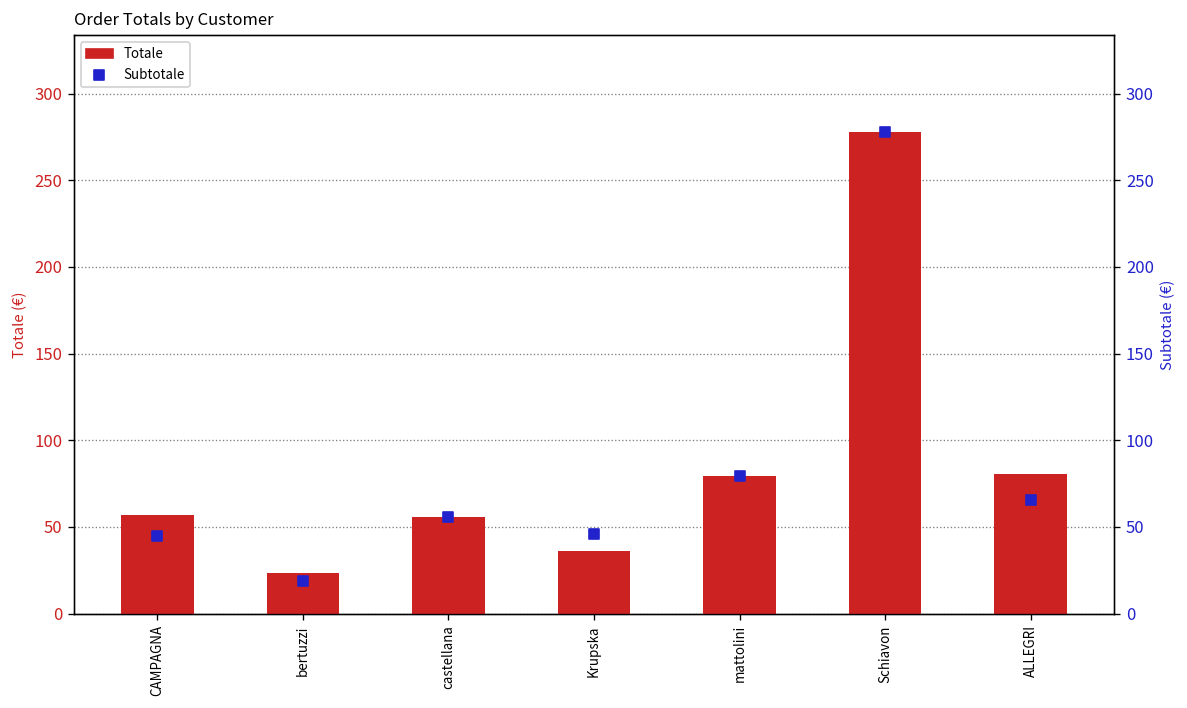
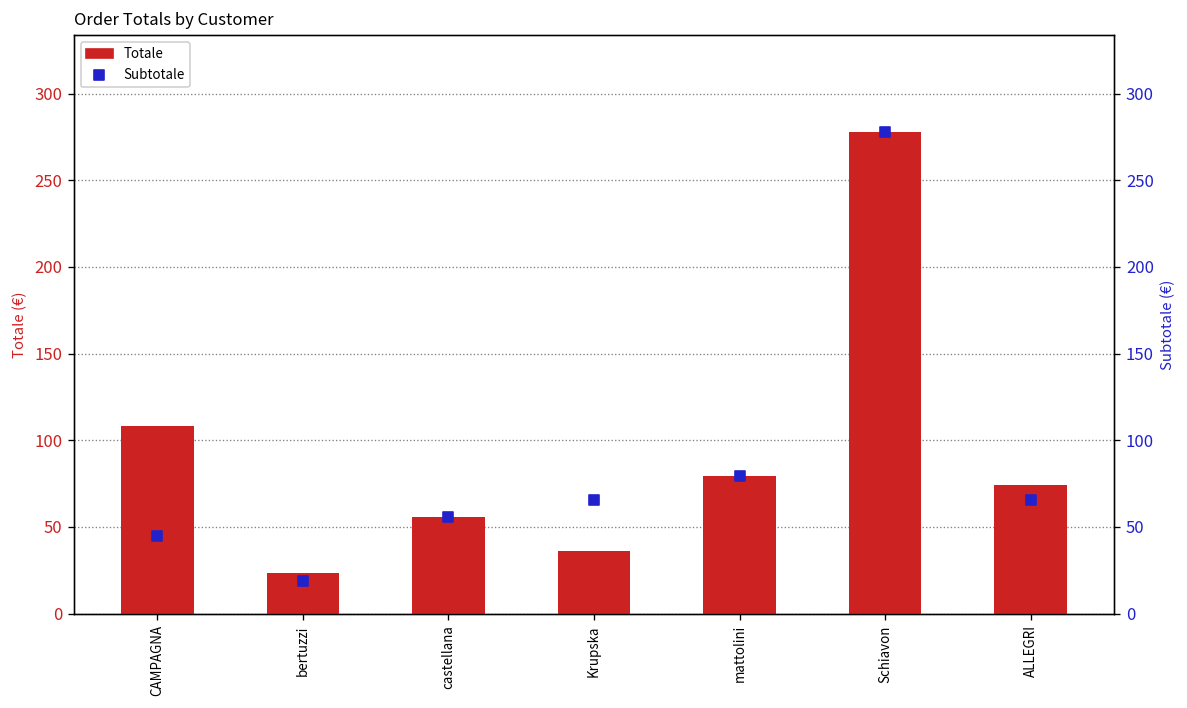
  {
    "Totale": {
-     "CAMPAGNA": 57,
+     "CAMPAGNA": 108,
      "bertuzzi": 24,
      "castellana": 55,
      "Krupska": 36,
      "mattolini": 80,
      "Schiavon": 278,
-     "ALLEGRI": 80
+     "ALLEGRI": 74
    },
    "Subtotale": {
-     "Krupska": 46
+     "Krupska": 65
    }
  }
